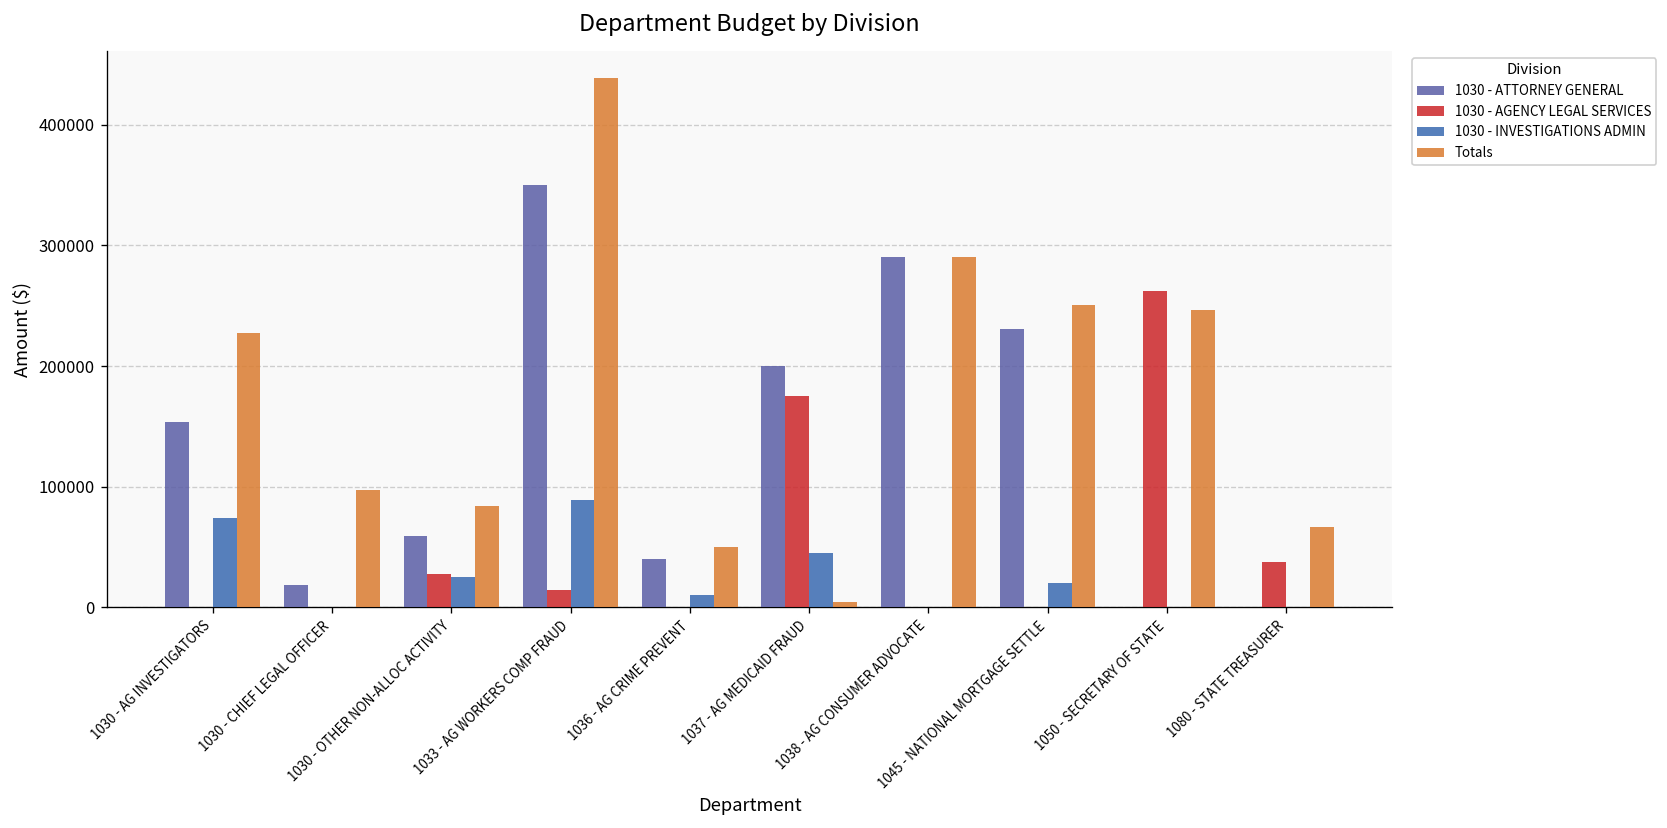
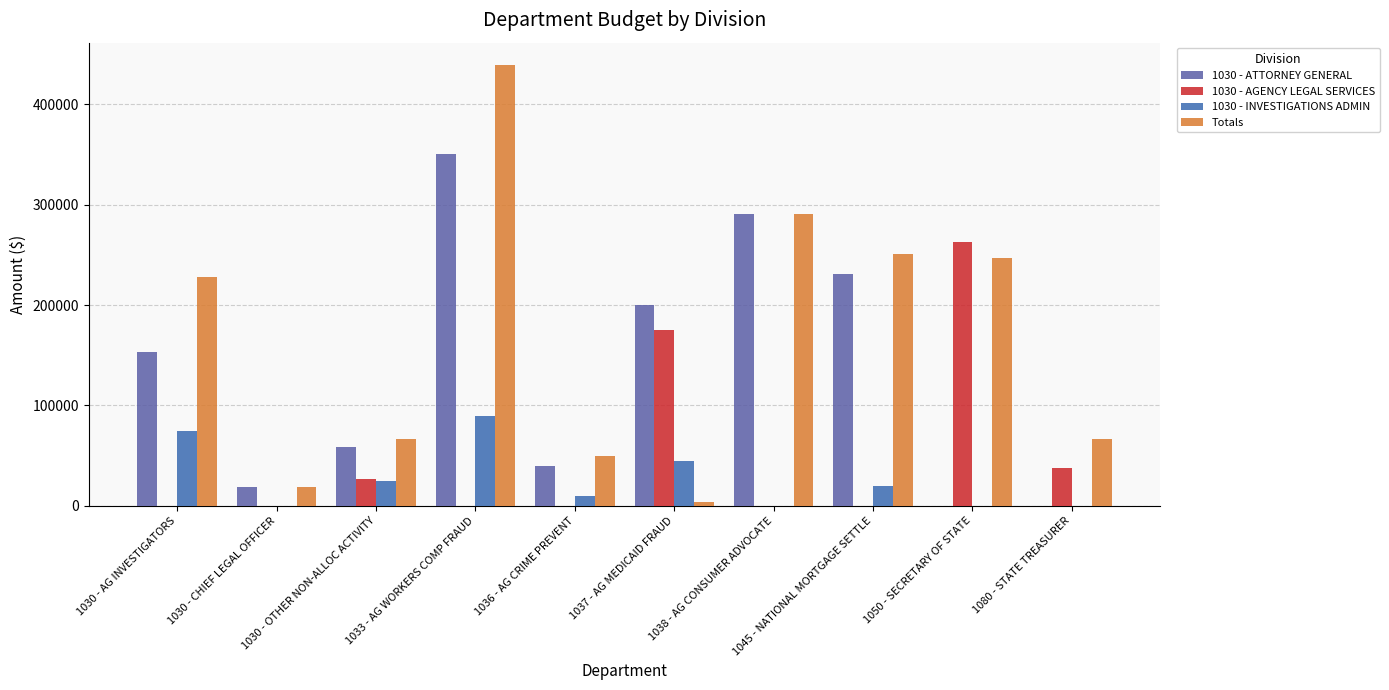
  {
    "1030 - AGENCY LEGAL SERVICES": {
      "1030 - AG INVESTIGATORS": 0,
      "1030 - CHIEF LEGAL OFFICER": 0,
      "1030 - OTHER NON-ALLOC ACTIVITY": 27000,
-     "1033 - AG WORKERS COMP FRAUD": 14000,
+     "1033 - AG WORKERS COMP FRAUD": 0,
      "1036 - AG CRIME PREVENT": 0,
      "1037 - AG MEDICAID FRAUD": 175000,
      "1038 - AG CONSUMER ADVOCATE": 0,
      "1045 - NATIONAL MORTGAGE SETTLE": 0,
      "1050 - SECRETARY OF STATE": 262000,
      "1080 - STATE TREASURER": 38000
    },
    "Totals": {
      "1030 - AG INVESTIGATORS": 228000,
-     "1030 - CHIEF LEGAL OFFICER": 97000,
-     "1030 - OTHER NON-ALLOC ACTIVITY": 84000,
+     "1030 - CHIEF LEGAL OFFICER": 19000,
+     "1030 - OTHER NON-ALLOC ACTIVITY": 67000,
      "1033 - AG WORKERS COMP FRAUD": 439000,
      "1036 - AG CRIME PREVENT": 50000,
      "1037 - AG MEDICAID FRAUD": 4000,
      "1038 - AG CONSUMER ADVOCATE": 291000,
      "1045 - NATIONAL MORTGAGE SETTLE": 251000,
      "1050 - SECRETARY OF STATE": 246000,
      "1080 - STATE TREASURER": 66000
    }
  }
